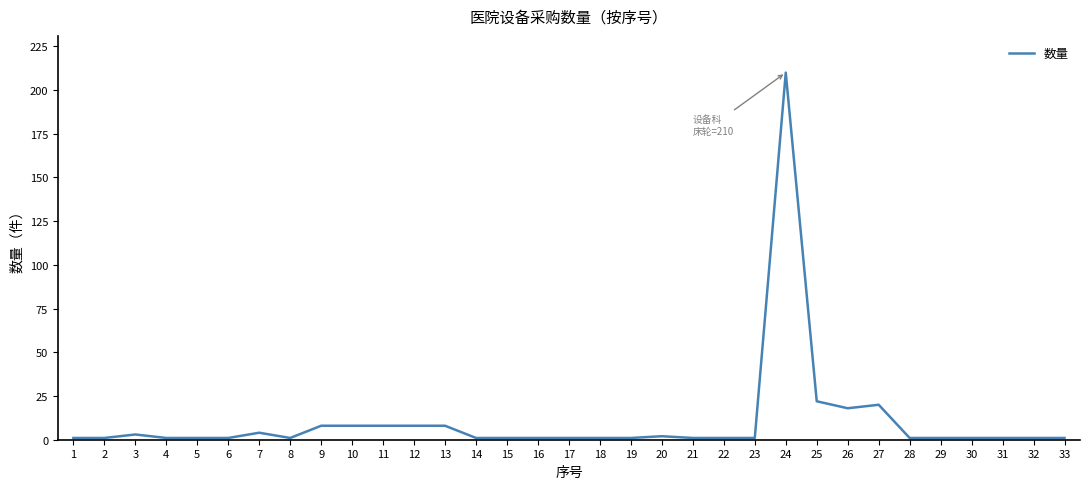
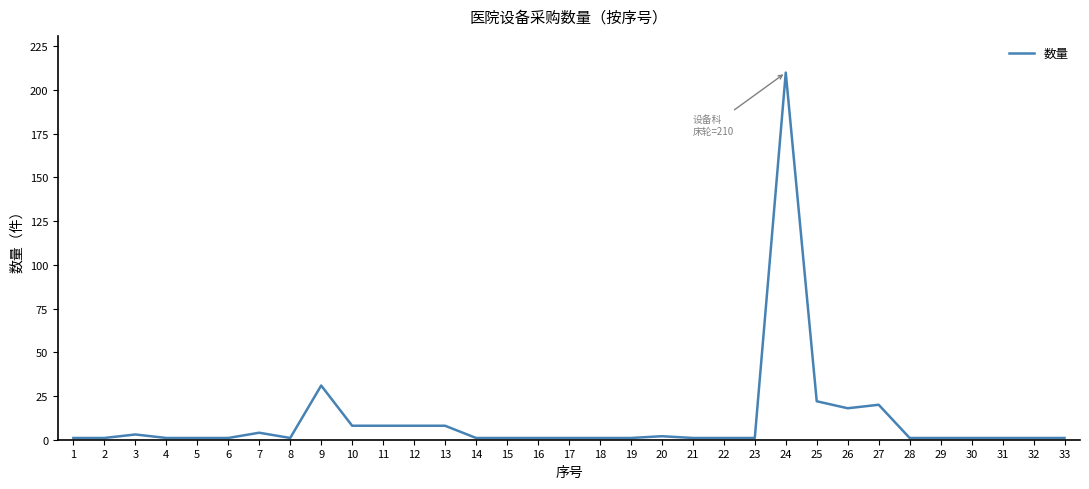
  {
    "1": 1,
    "2": 1,
    "3": 3,
    "4": 1,
    "5": 1,
    "6": 1,
    "7": 4,
    "8": 1,
-   "9": 8,
+   "9": 31,
    "10": 8,
    "11": 8,
    "12": 8,
    "13": 8,
    "14": 1,
    "15": 1,
    "16": 1,
    "17": 1,
    "18": 1,
    "19": 1,
    "20": 2,
    "21": 1,
    "22": 1,
    "23": 1,
    "25": 22,
    "26": 18,
    "27": 20,
    "28": 1,
    "29": 1,
    "30": 1,
    "31": 1,
    "32": 1,
    "33": 1
  }
